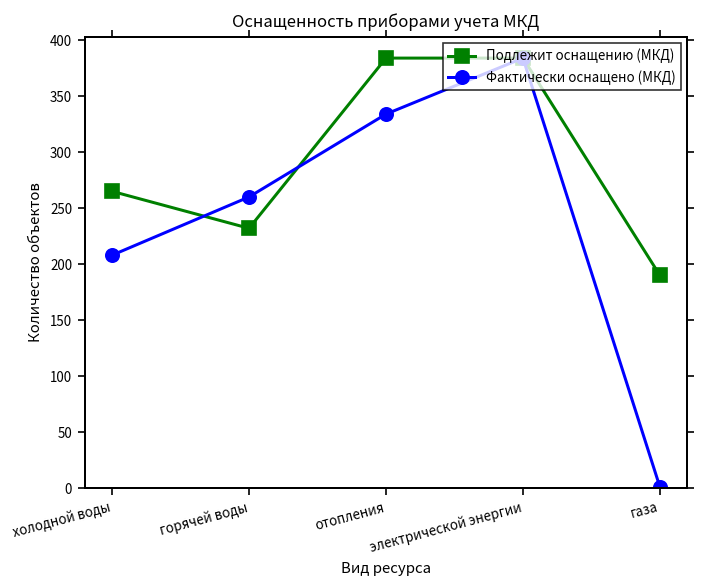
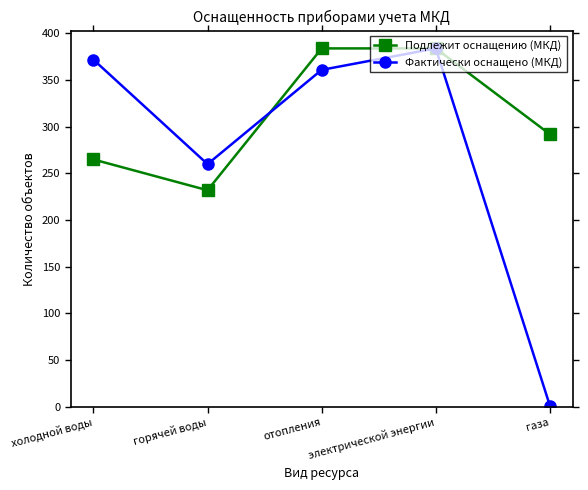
  {
    "Подлежит оснащению (МКД)": {
      "холодной воды": 270,
      "горячей воды": 230,
      "отопления": 380,
-     "газа": 190
+     "газа": 290
    },
    "Фактически оснащено (МКД)": {
-     "холодной воды": 210,
+     "холодной воды": 370,
      "горячей воды": 260,
-     "отопления": 330,
+     "отопления": 360,
      "газа": 0
    }
  }
